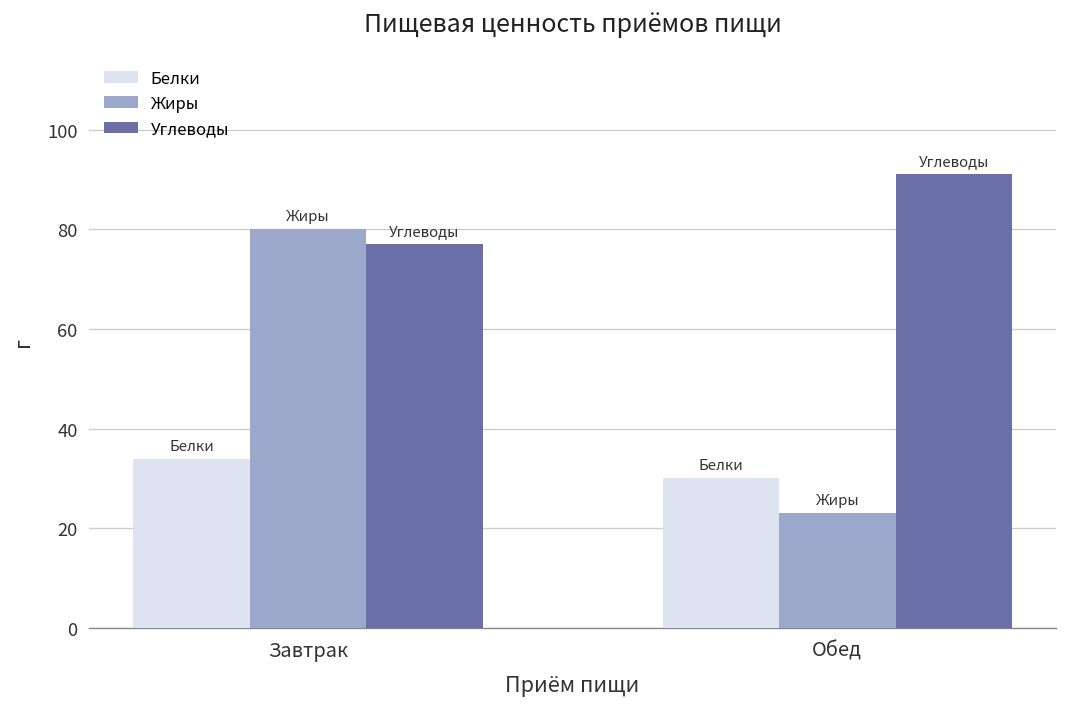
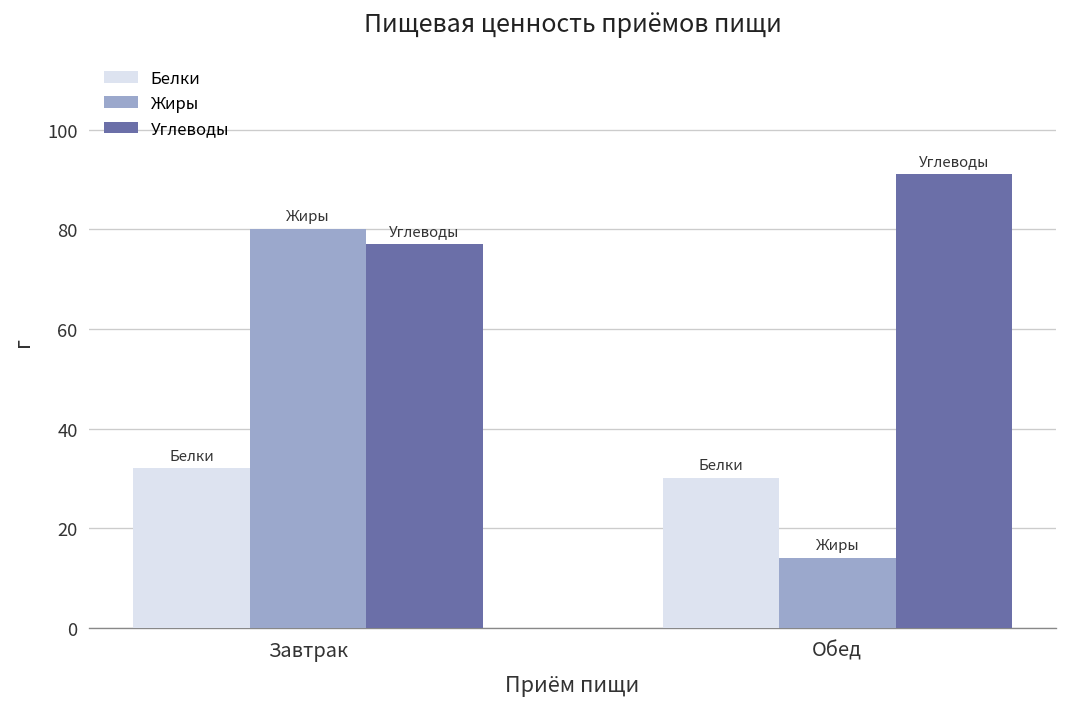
  {
    "Белки": {
-     "Завтрак": 34,
+     "Завтрак": 32,
      "Обед": 30
    },
    "Жиры": {
      "Завтрак": 80,
-     "Обед": 23
+     "Обед": 14
    },
    "Углеводы": {
      "Завтрак": 77,
      "Обед": 91
    }
  }
